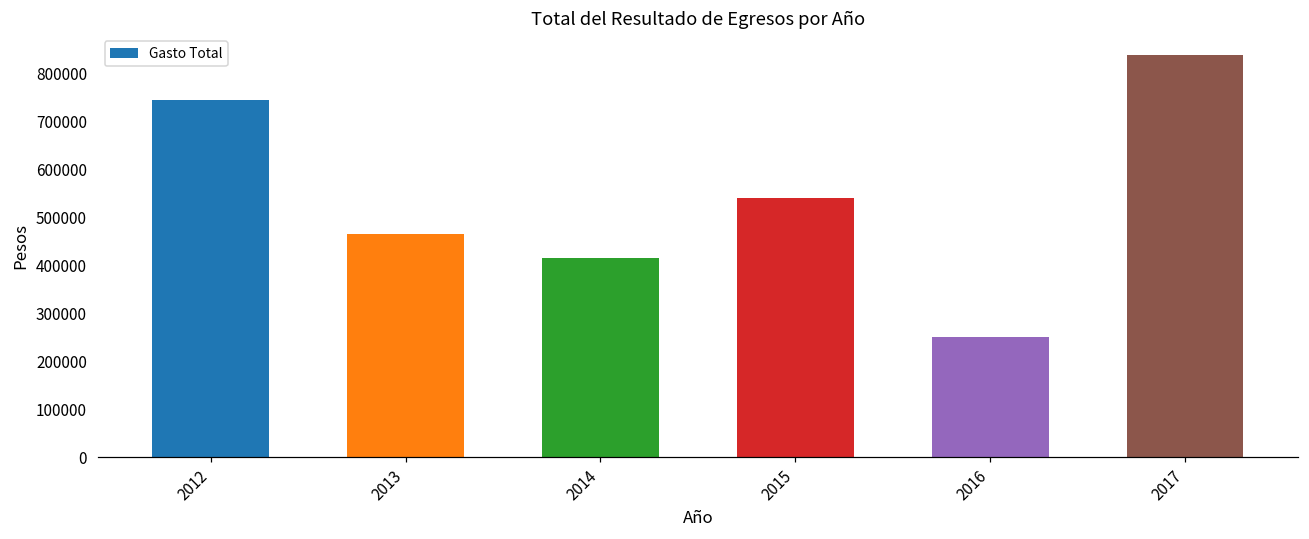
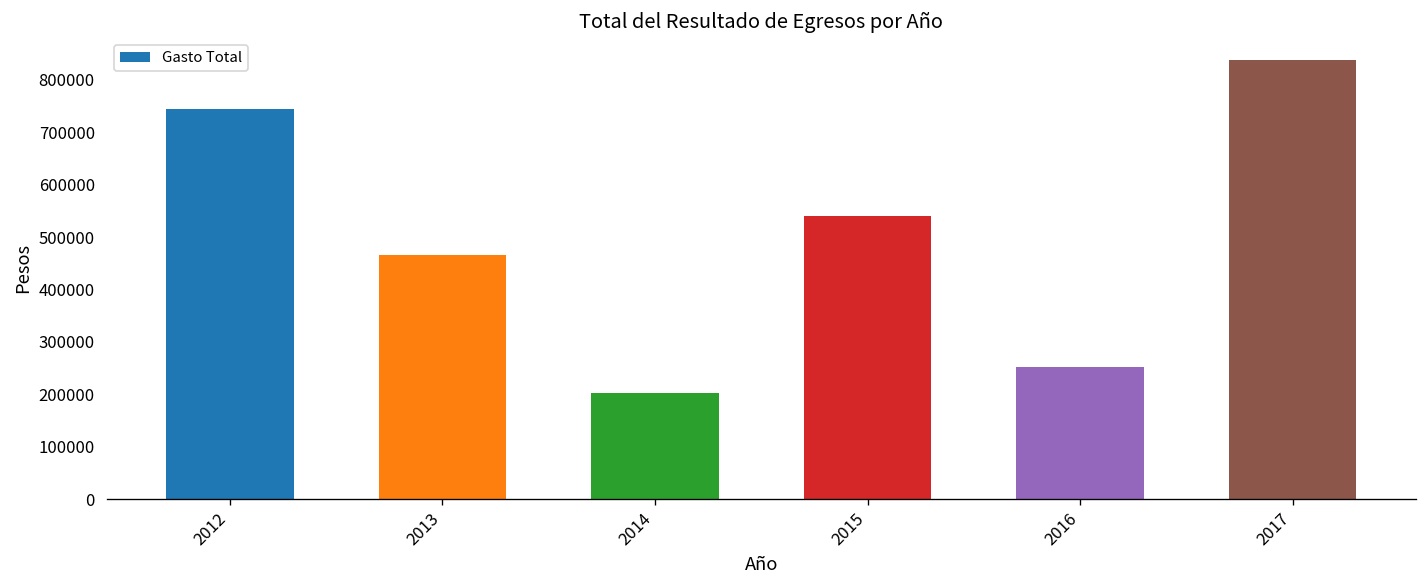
  {
    "2012": 750000,
    "2013": 470000,
-   "2014": 420000,
+   "2014": 200000,
    "2015": 540000,
    "2016": 250000,
    "2017": 840000
  }
